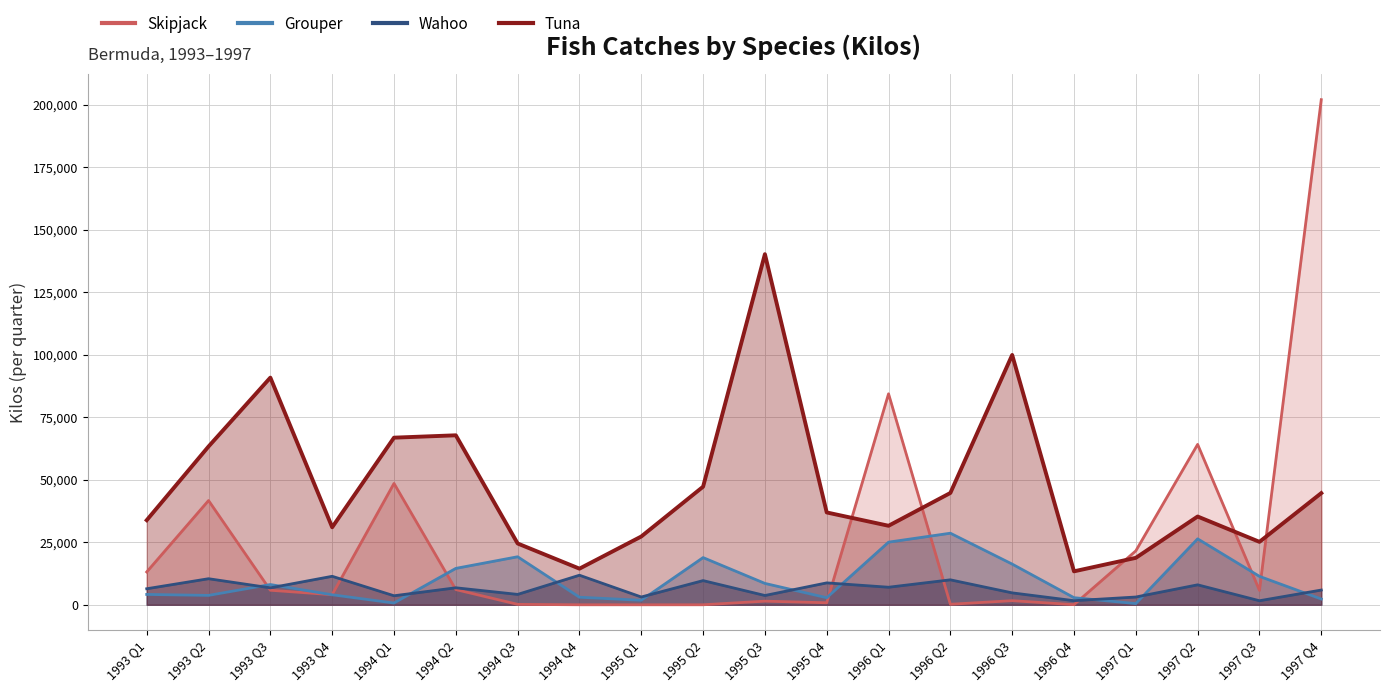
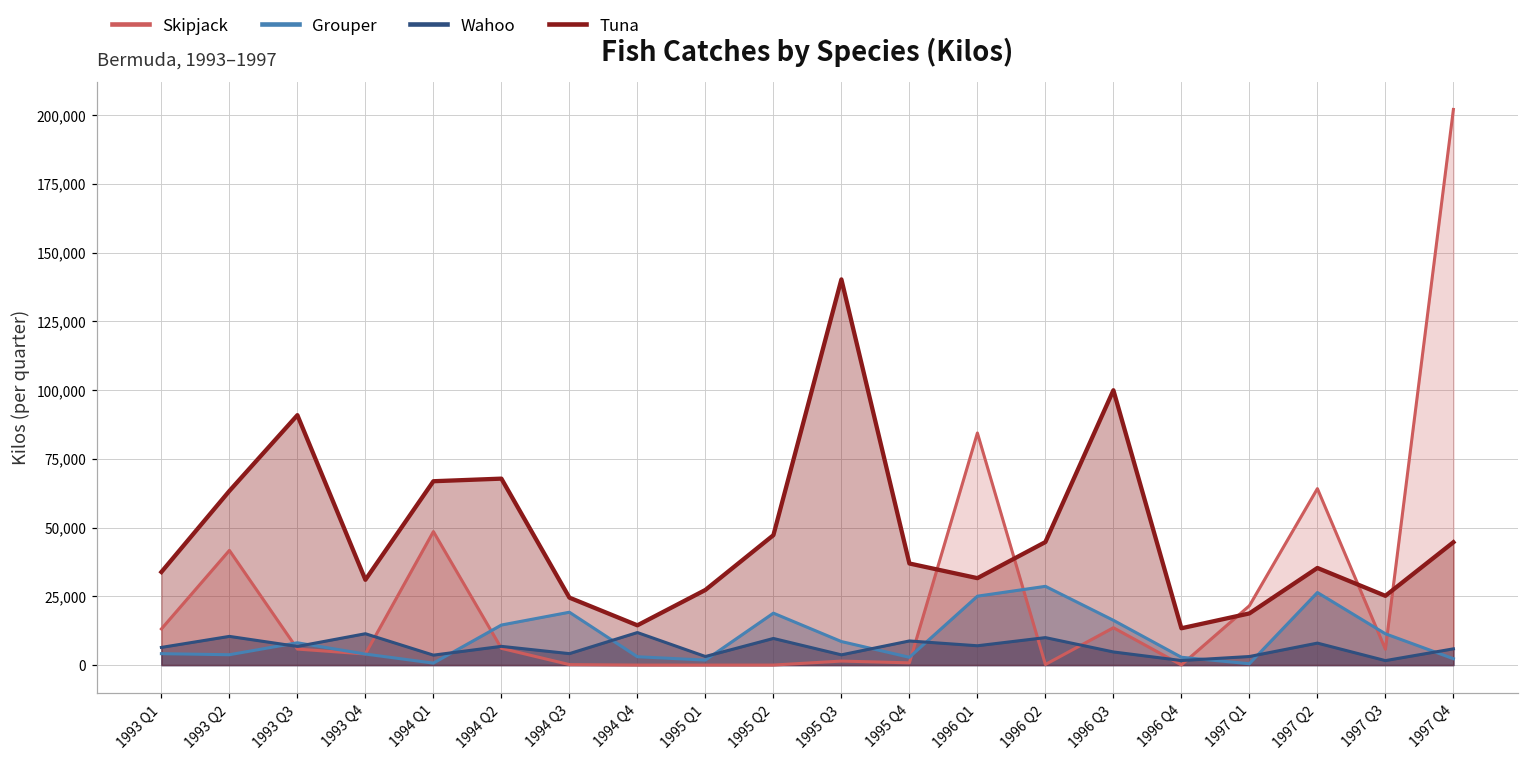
  {
    "Skipjack": {
      "1993 Q1": "13,000",
      "1993 Q2": "42,000",
      "1994 Q1": "49,000",
      "1994 Q3": "0",
      "1994 Q4": "0",
      "1995 Q1": "0",
      "1995 Q2": "0",
      "1995 Q3": "1,000",
      "1995 Q4": "1,000",
      "1996 Q1": "84,000",
      "1996 Q2": "0",
-     "1996 Q3": "2,000",
+     "1996 Q3": "14,000",
      "1996 Q4": "0",
      "1997 Q1": "22,000",
      "1997 Q2": "64,000",
      "1997 Q3": "6,000",
      "1997 Q4": "202,000"
    },
    "Grouper": {
      "1993 Q1": "4,000",
      "1993 Q2": "4,000",
      "1993 Q3": "8,000",
      "1994 Q1": "1,000",
      "1994 Q2": "15,000",
      "1994 Q3": "19,000",
      "1994 Q4": "3,000",
      "1995 Q1": "2,000",
      "1995 Q2": "19,000",
      "1995 Q3": "9,000",
      "1995 Q4": "3,000",
      "1996 Q1": "25,000",
      "1996 Q2": "29,000",
      "1996 Q3": "16,000",
      "1996 Q4": "3,000",
      "1997 Q1": "0",
      "1997 Q2": "26,000",
      "1997 Q3": "11,000",
      "1997 Q4": "2,000"
    },
    "Wahoo": {
      "1993 Q1": "6,000",
      "1993 Q2": "10,000",
      "1993 Q4": "11,000",
      "1994 Q1": "4,000",
      "1994 Q3": "4,000",
      "1994 Q4": "12,000",
      "1995 Q1": "3,000",
      "1995 Q2": "10,000",
      "1995 Q3": "4,000",
      "1995 Q4": "9,000",
      "1996 Q1": "7,000",
      "1996 Q2": "10,000",
      "1996 Q3": "5,000",
      "1996 Q4": "2,000",
      "1997 Q1": "3,000",
      "1997 Q2": "8,000",
      "1997 Q3": "2,000",
      "1997 Q4": "6,000"
    },
    "Tuna": {
      "1993 Q1": "34,000",
      "1993 Q2": "63,000",
      "1993 Q3": "91,000",
      "1993 Q4": "31,000",
      "1994 Q1": "67,000",
      "1994 Q2": "68,000",
      "1994 Q3": "25,000",
      "1994 Q4": "14,000",
      "1995 Q1": "27,000",
      "1995 Q2": "47,000",
      "1995 Q3": "140,000",
      "1995 Q4": "37,000",
      "1996 Q1": "32,000",
      "1996 Q2": "45,000",
      "1996 Q3": "100,000",
      "1996 Q4": "13,000",
      "1997 Q1": "19,000",
      "1997 Q2": "35,000",
      "1997 Q3": "25,000",
      "1997 Q4": "45,000"
    }
  }
